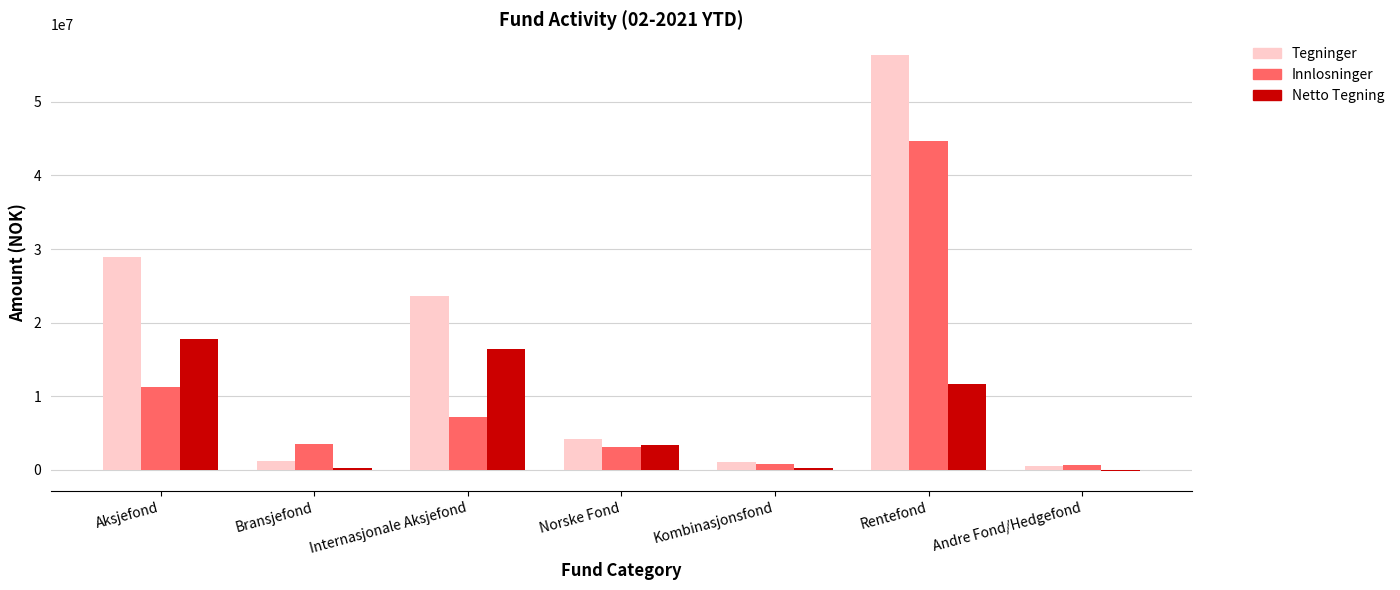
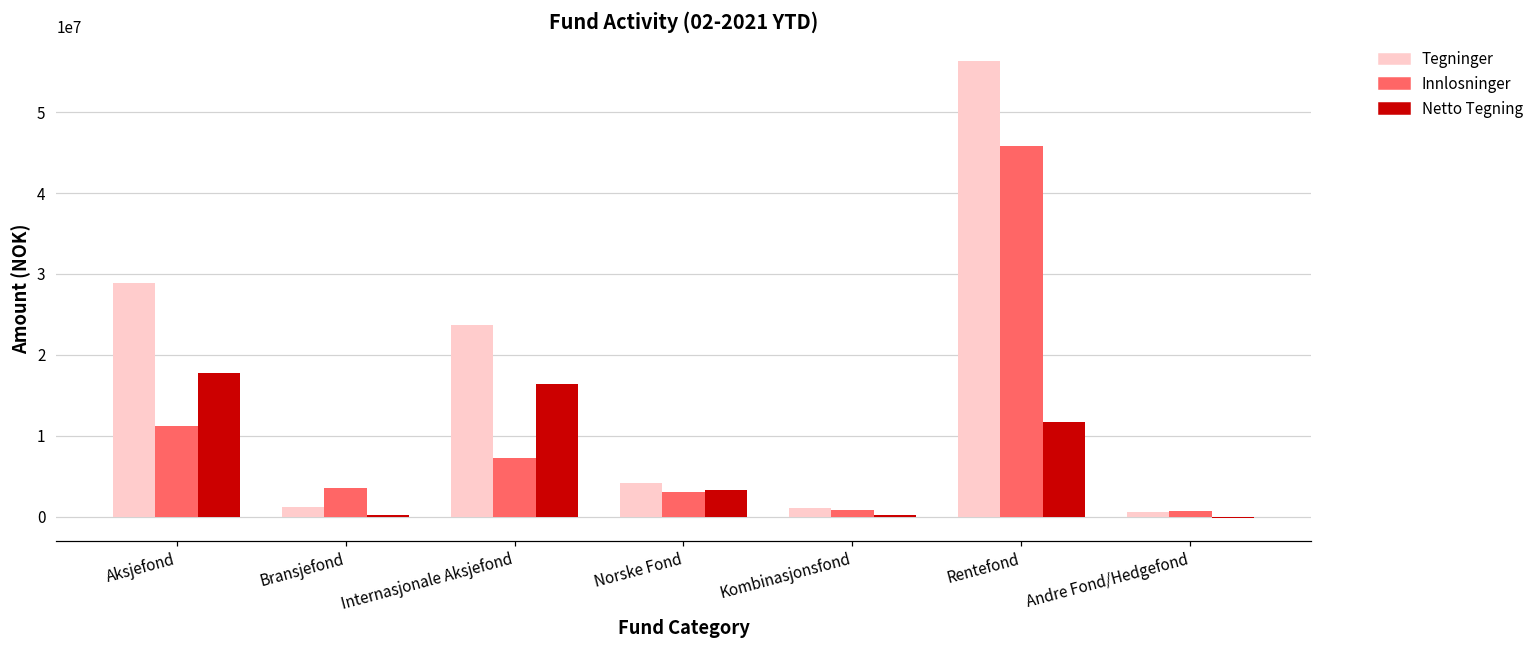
  {
    "Tegninger": {
      "Aksjefond": 29000000,
      "Bransjefond": 1000000,
      "Internasjonale Aksjefond": 24000000,
      "Norske Fond": 4000000,
      "Kombinasjonsfond": 1000000,
      "Rentefond": 56000000,
      "Andre Fond/Hedgefond": 1000000
    },
    "Innlosninger": {
      "Aksjefond": 11000000,
      "Bransjefond": 4000000,
      "Internasjonale Aksjefond": 7000000,
      "Norske Fond": 3000000,
      "Kombinasjonsfond": 1000000,
-     "Rentefond": 45000000,
+     "Rentefond": 46000000,
      "Andre Fond/Hedgefond": 1000000
    },
    "Netto Tegning": {
      "Aksjefond": 18000000,
      "Internasjonale Aksjefond": 16000000,
      "Norske Fond": 3000000,
      "Rentefond": 12000000
    }
  }
